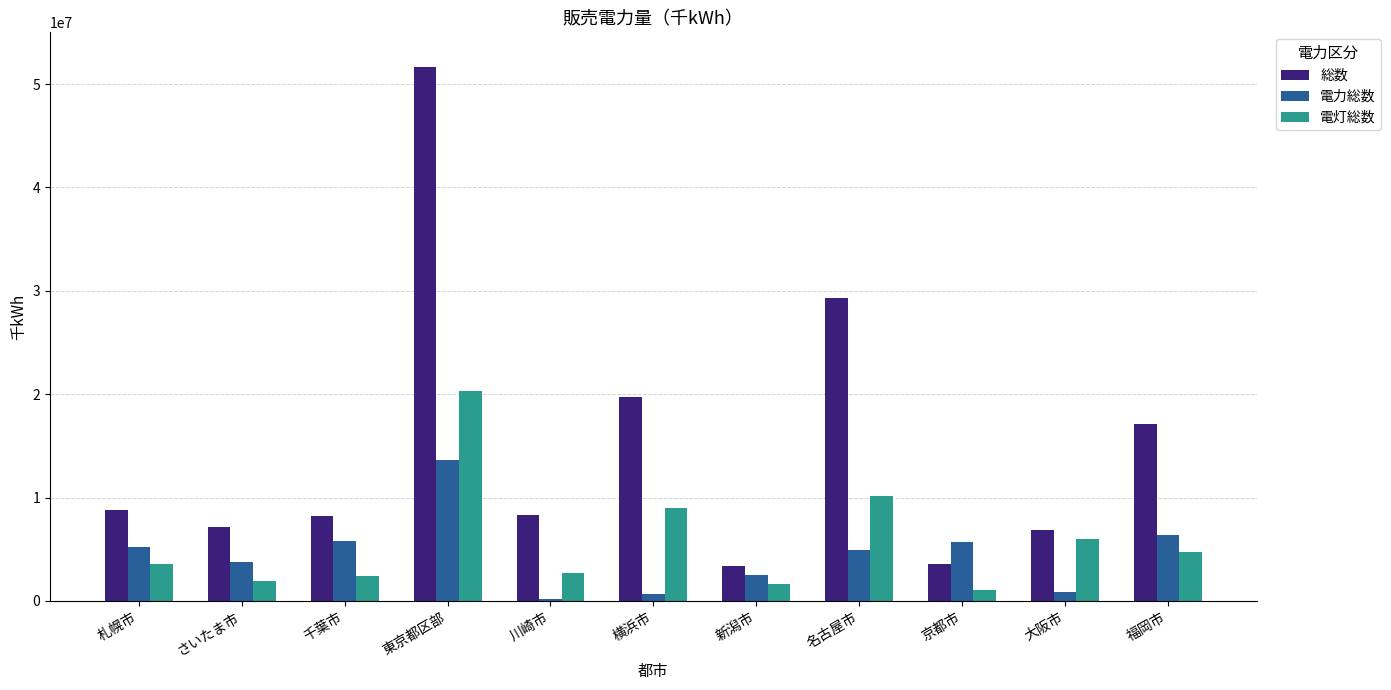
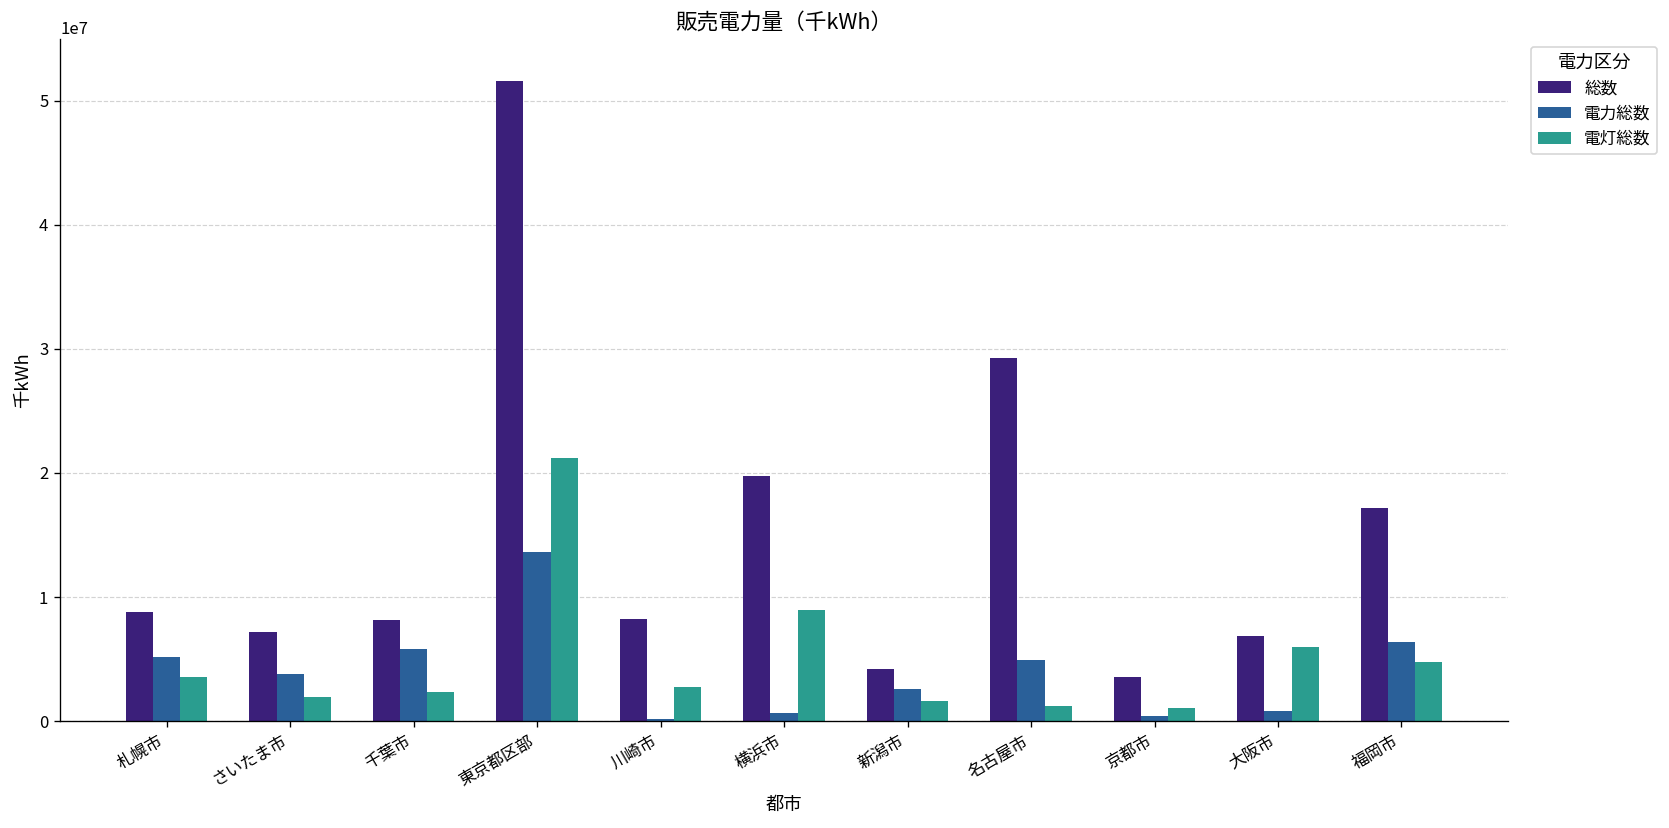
  {
    "総数": {
      "札幌市": 8800000,
      "さいたま市": 7200000,
      "千葉市": 8200000,
      "東京都区部": 51600000,
      "川崎市": 8300000,
      "横浜市": 19700000,
-     "新潟市": 3300000,
+     "新潟市": 4200000,
      "名古屋市": 29300000,
      "京都市": 3600000,
      "大阪市": 6800000,
      "福岡市": 17100000
    },
    "電力総数": {
      "札幌市": 5200000,
      "さいたま市": 3800000,
      "千葉市": 5800000,
      "東京都区部": 13600000,
      "横浜市": 700000,
      "新潟市": 2500000,
      "名古屋市": 4900000,
-     "京都市": 5700000,
+     "京都市": 400000,
      "大阪市": 800000,
      "福岡市": 6400000
    },
    "電灯総数": {
      "札幌市": 3600000,
      "さいたま市": 1900000,
      "千葉市": 2400000,
-     "東京都区部": 20300000,
+     "東京都区部": 21200000,
      "川崎市": 2700000,
      "横浜市": 8900000,
      "新潟市": 1600000,
-     "名古屋市": 10100000,
+     "名古屋市": 1200000,
      "京都市": 1000000,
      "大阪市": 6000000,
      "福岡市": 4700000
    }
  }
